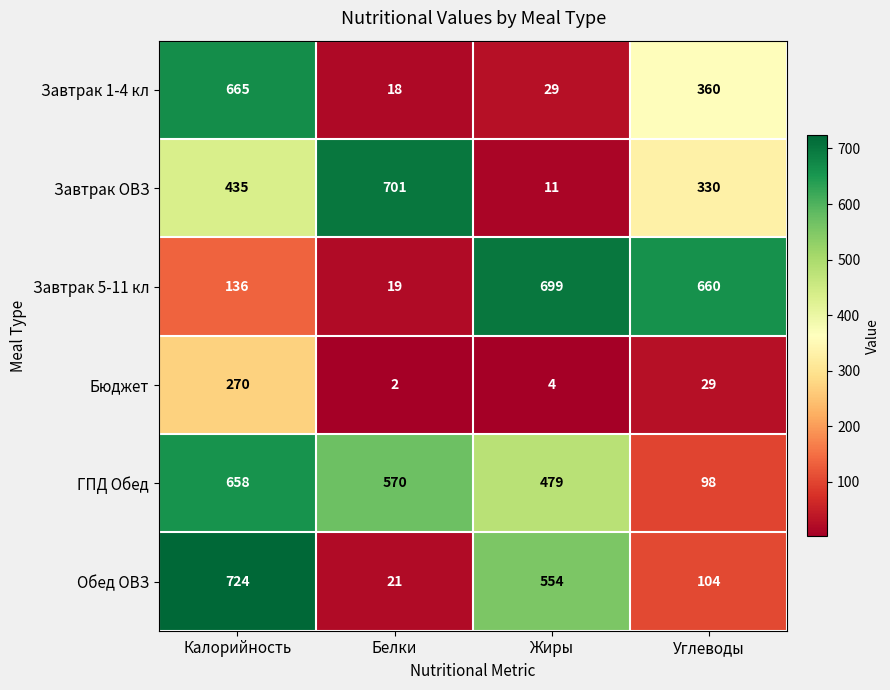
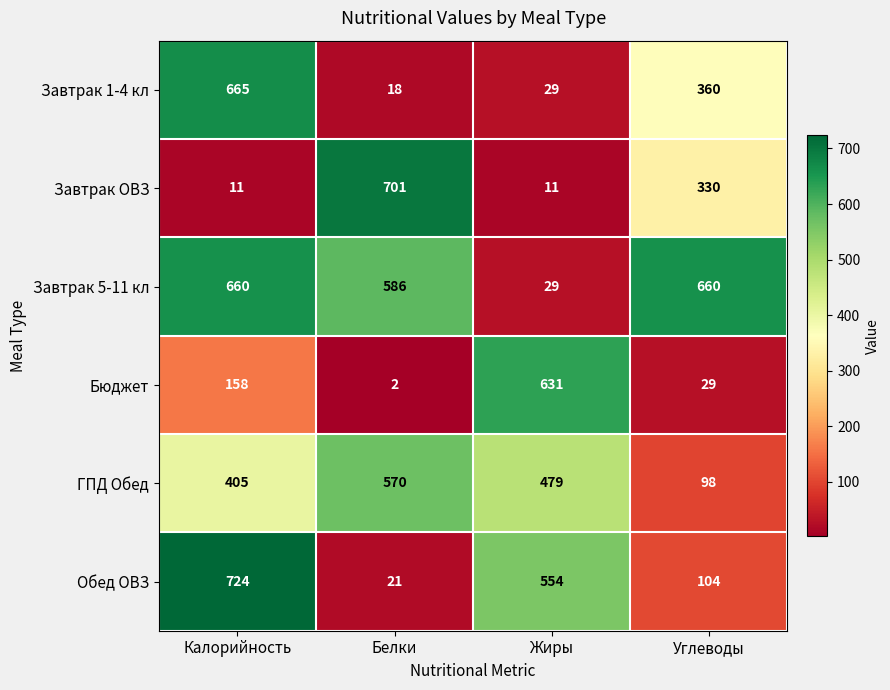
  {
    "Завтрак 1-4 кл": {
      "Калорийность": 665,
      "Белки": 18,
      "Жиры": 29,
      "Углеводы": 360
    },
    "Завтрак ОВЗ": {
-     "Калорийность": 435,
+     "Калорийность": 11,
      "Белки": 701,
      "Жиры": 11,
      "Углеводы": 330
    },
    "Завтрак 5-11 кл": {
-     "Калорийность": 136,
-     "Белки": 19,
-     "Жиры": 699,
+     "Калорийность": 660,
+     "Белки": 586,
+     "Жиры": 29,
      "Углеводы": 660
    },
    "Бюджет": {
-     "Калорийность": 270,
+     "Калорийность": 158,
      "Белки": 2,
-     "Жиры": 4,
+     "Жиры": 631,
      "Углеводы": 29
    },
    "ГПД Обед": {
-     "Калорийность": 658,
+     "Калорийность": 405,
      "Белки": 570,
      "Жиры": 479,
      "Углеводы": 98
    },
    "Обед ОВЗ": {
      "Калорийность": 724,
      "Белки": 21,
      "Жиры": 554,
      "Углеводы": 104
    }
  }
